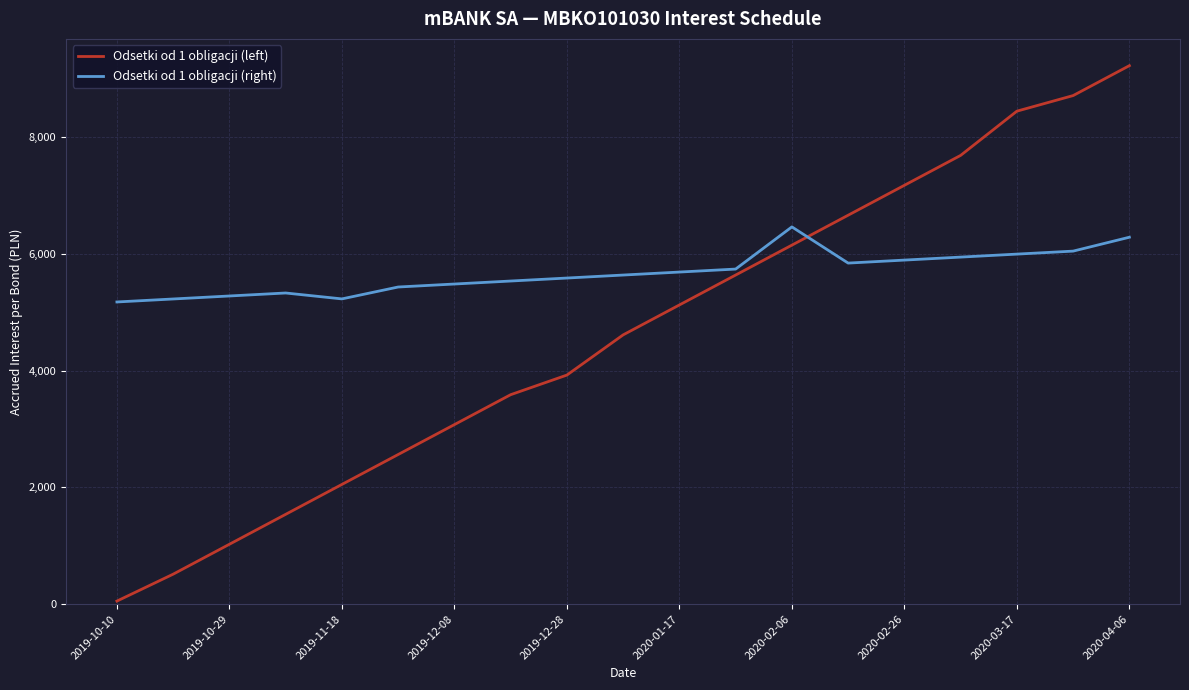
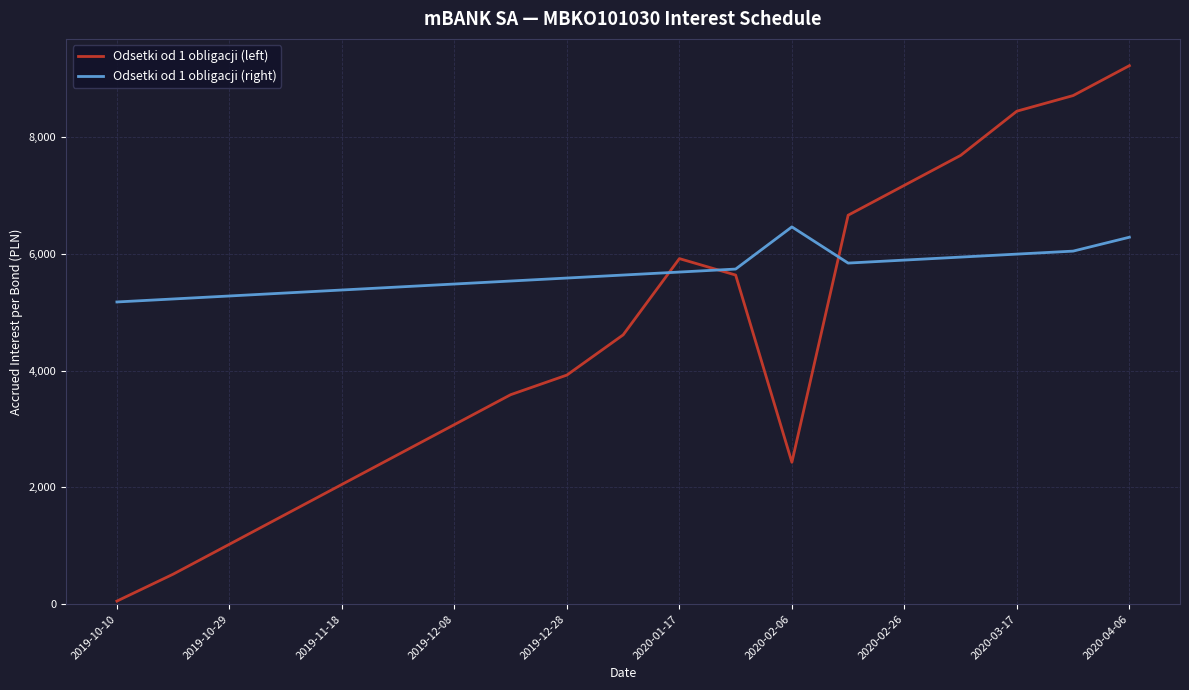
  {
    "Odsetki od 1 obligacji (left)": {
      "2019-10-10": "100",
      "2019-10-29": "1,000",
      "2019-11-18": "2,000",
      "2019-12-08": "3,100",
      "2019-12-28": "3,900",
-     "2020-01-17": "5,100",
-     "2020-02-06": "6,100",
+     "2020-01-17": "5,900",
+     "2020-02-06": "2,400",
      "2020-02-26": "7,200",
      "2020-03-17": "8,400",
      "2020-04-06": "9,200"
    },
    "Odsetki od 1 obligacji (right)": {
      "2019-10-10": "5,200",
      "2019-10-29": "5,300",
-     "2019-11-18": "5,200",
+     "2019-11-18": "5,400",
      "2019-12-08": "5,500",
      "2019-12-28": "5,600",
      "2020-01-17": "5,700",
      "2020-02-06": "6,500",
      "2020-02-26": "5,900",
      "2020-03-17": "6,000",
      "2020-04-06": "6,300"
    }
  }
